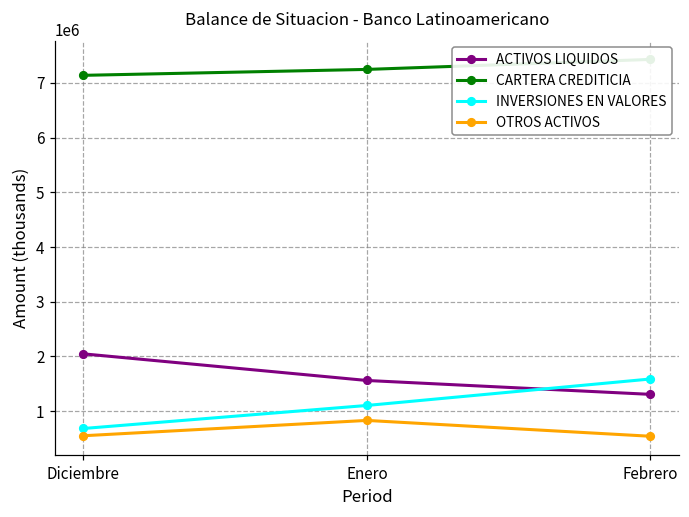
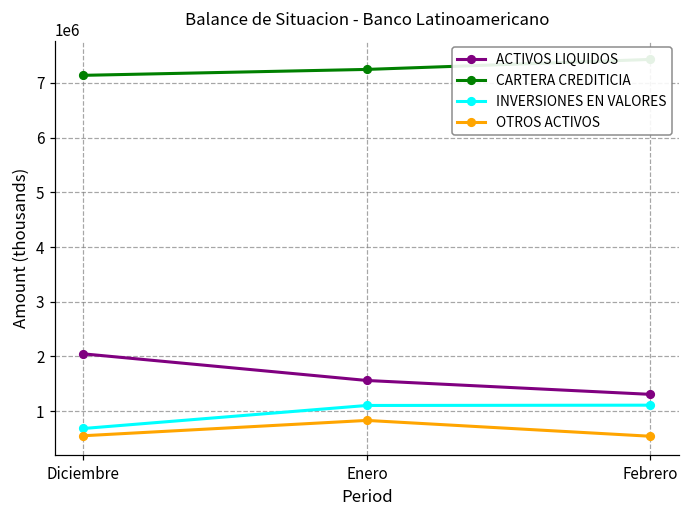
  {
    "ACTIVOS LIQUIDOS": {
      "Diciembre": 2000000,
      "Enero": 1600000,
      "Febrero": 1300000
    },
    "CARTERA CREDITICIA": {
      "Diciembre": 7100000,
      "Enero": 7200000
    },
    "INVERSIONES EN VALORES": {
      "Diciembre": 700000,
      "Enero": 1100000,
-     "Febrero": 1600000
+     "Febrero": 1100000
    },
    "OTROS ACTIVOS": {
      "Diciembre": 500000,
      "Enero": 800000,
      "Febrero": 500000
    }
  }
